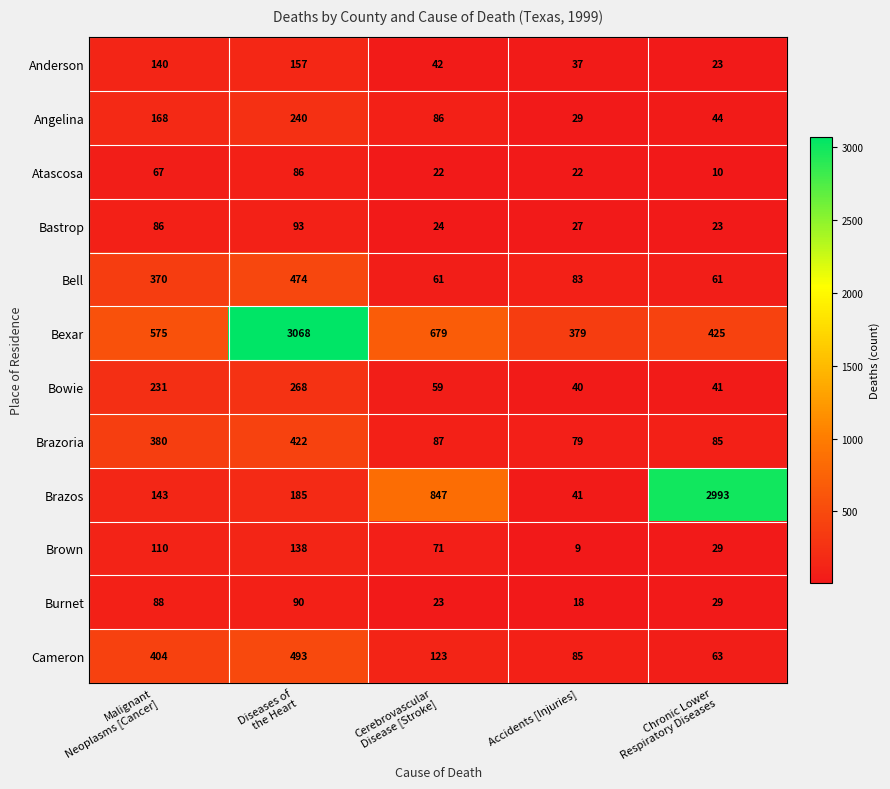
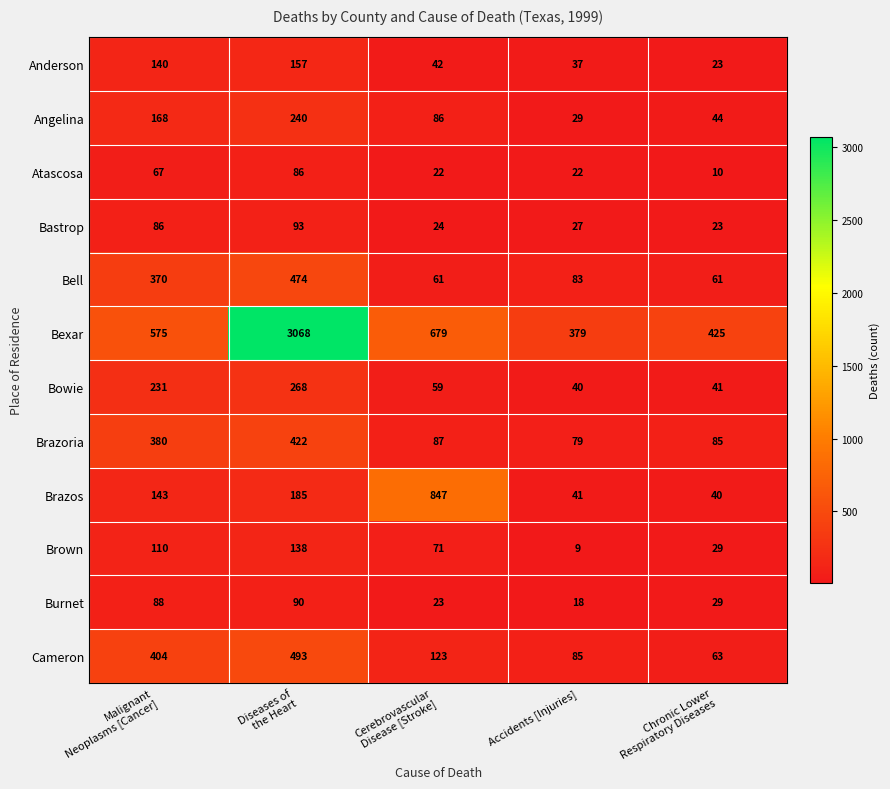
  {
    "Anderson": {
      "Malignant Neoplasms [Cancer]": 140,
      "Diseases of the Heart": 157,
      "Cerebrovascular Disease [Stroke]": 42,
      "Accidents [Injuries]": 37,
      "Chronic Lower Respiratory Diseases": 23
    },
    "Angelina": {
      "Malignant Neoplasms [Cancer]": 168,
      "Diseases of the Heart": 240,
      "Cerebrovascular Disease [Stroke]": 86,
      "Accidents [Injuries]": 29,
      "Chronic Lower Respiratory Diseases": 44
    },
    "Atascosa": {
      "Malignant Neoplasms [Cancer]": 67,
      "Diseases of the Heart": 86,
      "Cerebrovascular Disease [Stroke]": 22,
      "Accidents [Injuries]": 22,
      "Chronic Lower Respiratory Diseases": 10
    },
    "Bastrop": {
      "Malignant Neoplasms [Cancer]": 86,
      "Diseases of the Heart": 93,
      "Cerebrovascular Disease [Stroke]": 24,
      "Accidents [Injuries]": 27,
      "Chronic Lower Respiratory Diseases": 23
    },
    "Bell": {
      "Malignant Neoplasms [Cancer]": 370,
      "Diseases of the Heart": 474,
      "Cerebrovascular Disease [Stroke]": 61,
      "Accidents [Injuries]": 83,
      "Chronic Lower Respiratory Diseases": 61
    },
    "Bexar": {
      "Malignant Neoplasms [Cancer]": 575,
      "Diseases of the Heart": 3068,
      "Cerebrovascular Disease [Stroke]": 679,
      "Accidents [Injuries]": 379,
      "Chronic Lower Respiratory Diseases": 425
    },
    "Bowie": {
      "Malignant Neoplasms [Cancer]": 231,
      "Diseases of the Heart": 268,
      "Cerebrovascular Disease [Stroke]": 59,
      "Accidents [Injuries]": 40,
      "Chronic Lower Respiratory Diseases": 41
    },
    "Brazoria": {
      "Malignant Neoplasms [Cancer]": 380,
      "Diseases of the Heart": 422,
      "Cerebrovascular Disease [Stroke]": 87,
      "Accidents [Injuries]": 79,
      "Chronic Lower Respiratory Diseases": 85
    },
    "Brazos": {
      "Malignant Neoplasms [Cancer]": 143,
      "Diseases of the Heart": 185,
      "Cerebrovascular Disease [Stroke]": 847,
      "Accidents [Injuries]": 41,
-     "Chronic Lower Respiratory Diseases": 2993
+     "Chronic Lower Respiratory Diseases": 40
    },
    "Brown": {
      "Malignant Neoplasms [Cancer]": 110,
      "Diseases of the Heart": 138,
      "Cerebrovascular Disease [Stroke]": 71,
      "Accidents [Injuries]": 9,
      "Chronic Lower Respiratory Diseases": 29
    },
    "Burnet": {
      "Malignant Neoplasms [Cancer]": 88,
      "Diseases of the Heart": 90,
      "Cerebrovascular Disease [Stroke]": 23,
      "Accidents [Injuries]": 18,
      "Chronic Lower Respiratory Diseases": 29
    },
    "Cameron": {
      "Malignant Neoplasms [Cancer]": 404,
      "Diseases of the Heart": 493,
      "Cerebrovascular Disease [Stroke]": 123,
      "Accidents [Injuries]": 85,
      "Chronic Lower Respiratory Diseases": 63
    }
  }
